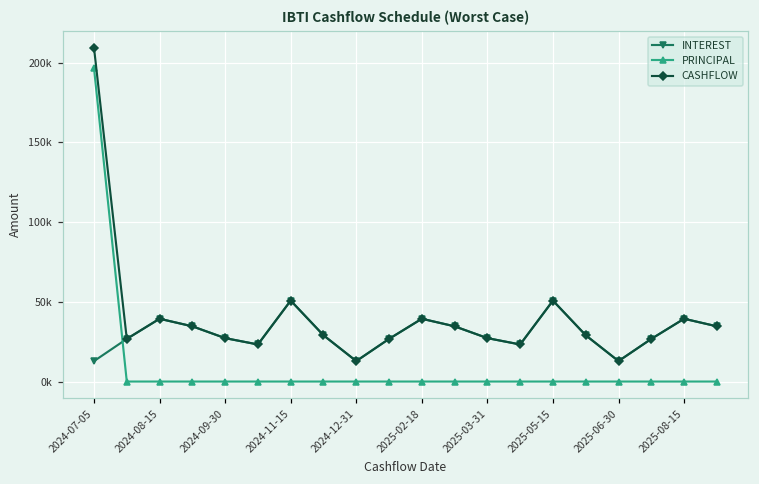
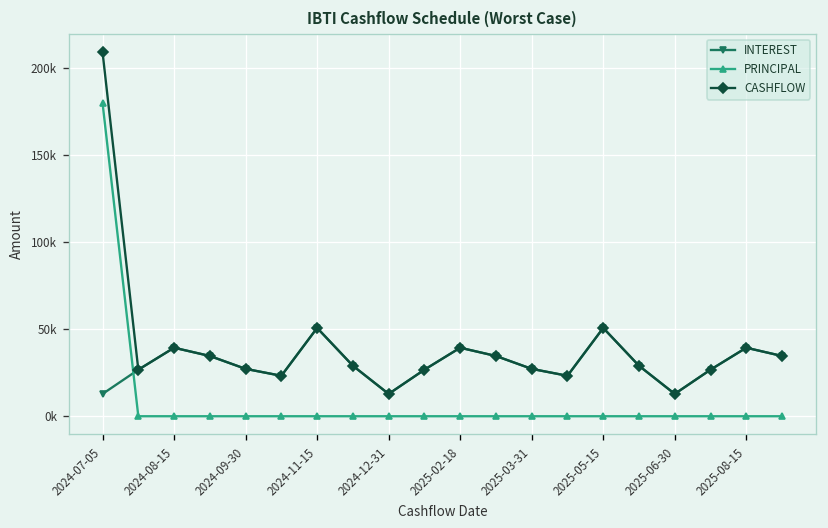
  {
    "PRINCIPAL": {
-     "2024-07-05": 196000,
+     "2024-07-05": 180000,
      "2024-08-15": 0,
      "2024-09-30": 0,
      "2024-11-15": 0,
      "2024-12-31": 0,
      "2025-02-18": 0,
      "2025-03-31": 0,
      "2025-05-15": 0,
      "2025-06-30": 0,
      "2025-08-15": 0
    }
  }
